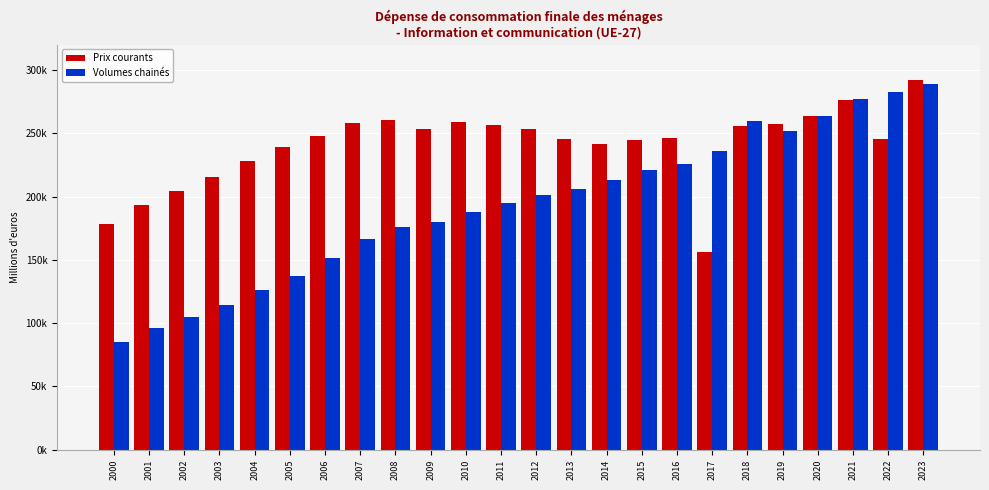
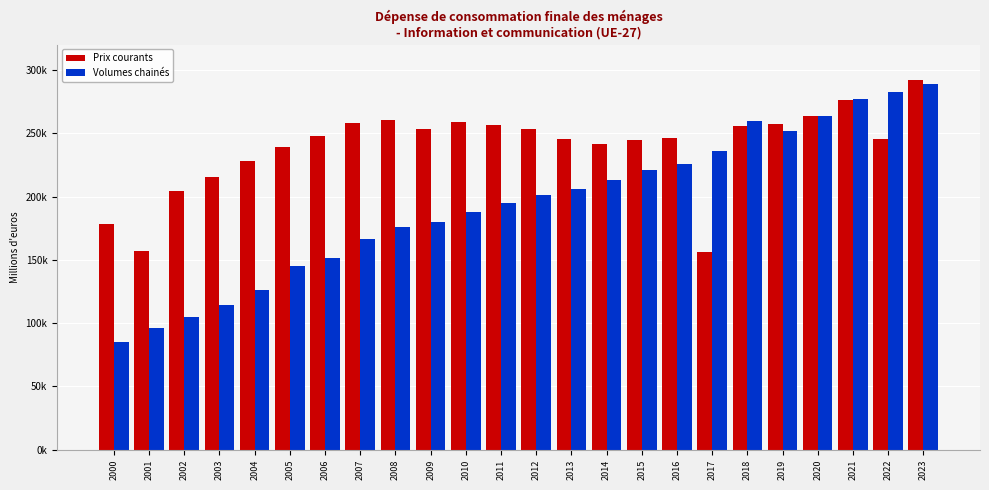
  {
    "Prix courants": {
      "2000": 178000,
-     "2001": 193000,
+     "2001": 157000,
      "2002": 205000,
      "2003": 215000,
      "2004": 228000,
      "2005": 239000,
      "2006": 248000,
      "2007": 258000,
      "2008": 261000,
      "2009": 253000,
      "2010": 259000,
      "2011": 257000,
      "2012": 253000,
      "2013": 245000,
      "2014": 242000,
      "2015": 245000,
      "2016": 246000,
      "2017": 156000,
      "2018": 255000,
      "2019": 257000,
      "2020": 263000,
      "2021": 276000,
      "2022": 245000,
      "2023": 292000
    },
    "Volumes chainés": {
      "2000": 85000,
      "2001": 96000,
      "2002": 105000,
      "2003": 115000,
      "2004": 126000,
-     "2005": 138000,
+     "2005": 145000,
      "2006": 151000,
      "2007": 166000,
      "2008": 176000,
      "2009": 180000,
      "2010": 188000,
      "2011": 195000,
      "2012": 201000,
      "2013": 206000,
      "2014": 213000,
      "2015": 221000,
      "2016": 226000,
      "2017": 236000,
      "2018": 259000,
      "2019": 252000,
      "2020": 263000,
      "2021": 277000,
      "2022": 283000,
      "2023": 289000
    }
  }
